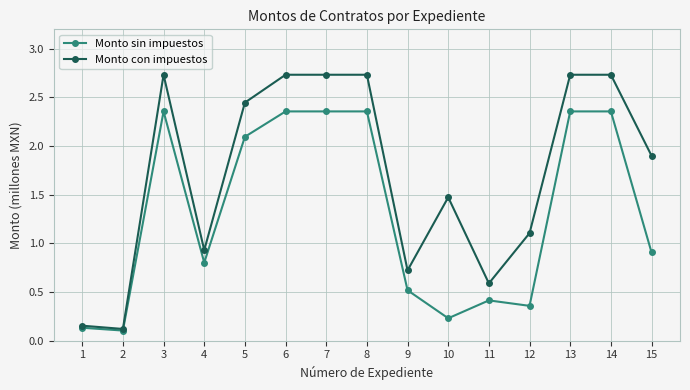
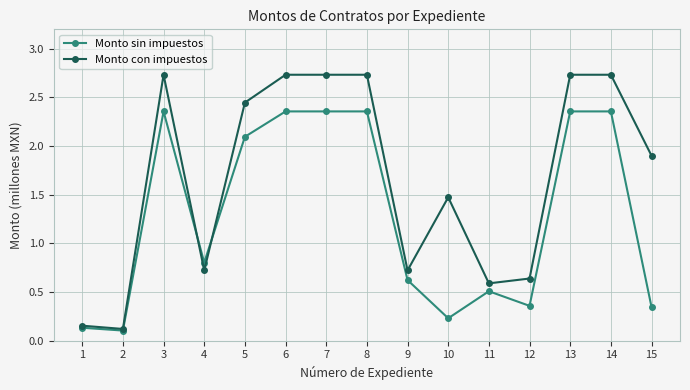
  {
    "Monto sin impuestos": {
      "3": 2.4,
      "4": 0.8,
      "5": 2.1,
      "6": 2.4,
      "7": 2.4,
      "8": 2.4,
-     "9": 0.5,
+     "9": 0.6,
      "10": 0.2,
-     "11": 0.4,
+     "11": 0.5,
      "12": 0.4,
      "13": 2.4,
      "14": 2.4,
-     "15": 0.9
+     "15": 0.3
    },
    "Monto con impuestos": {
      "3": 2.7,
-     "4": 0.9,
+     "4": 0.7,
      "5": 2.4,
      "6": 2.7,
      "7": 2.7,
      "8": 2.7,
      "9": 0.7,
      "10": 1.5,
      "11": 0.6,
-     "12": 1.1,
+     "12": 0.6,
      "13": 2.7,
      "14": 2.7,
      "15": 1.9
    }
  }
